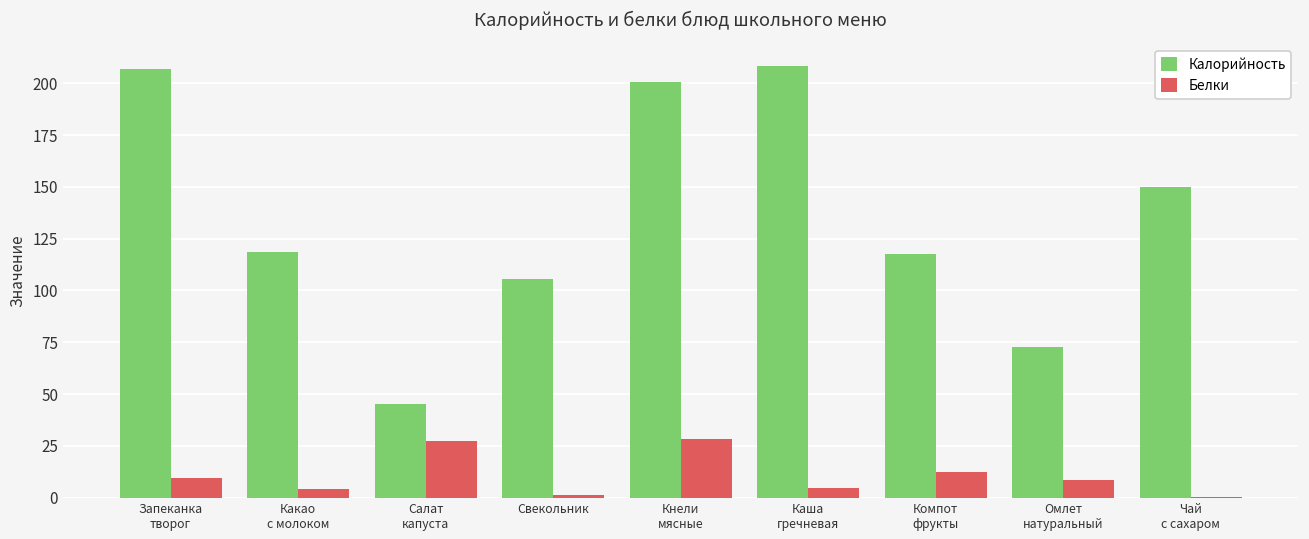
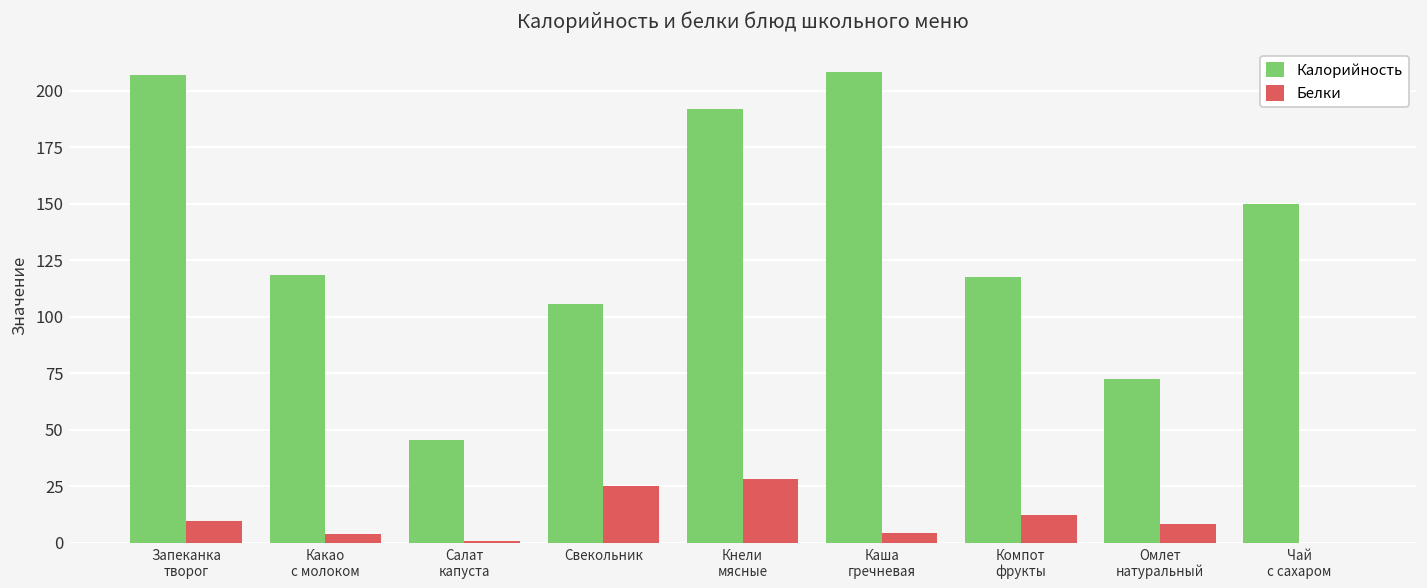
  {
    "Калорийность": {
      "Запеканка творог": 207,
      "Какао с молоком": 119,
      "Салат капуста": 45,
      "Свекольник": 106,
-     "Кнели мясные": 201,
+     "Кнели мясные": 192,
      "Каша гречневая": 208,
      "Компот фрукты": 118,
      "Омлет натуральный": 73,
      "Чай с сахаром": 150
    },
    "Белки": {
      "Запеканка творог": 10,
      "Какао с молоком": 4,
-     "Салат капуста": 27,
-     "Свекольник": 1,
+     "Салат капуста": 1,
+     "Свекольник": 25,
      "Кнели мясные": 28,
      "Каша гречневая": 4,
      "Компот фрукты": 12,
      "Омлет натуральный": 8
    }
  }
